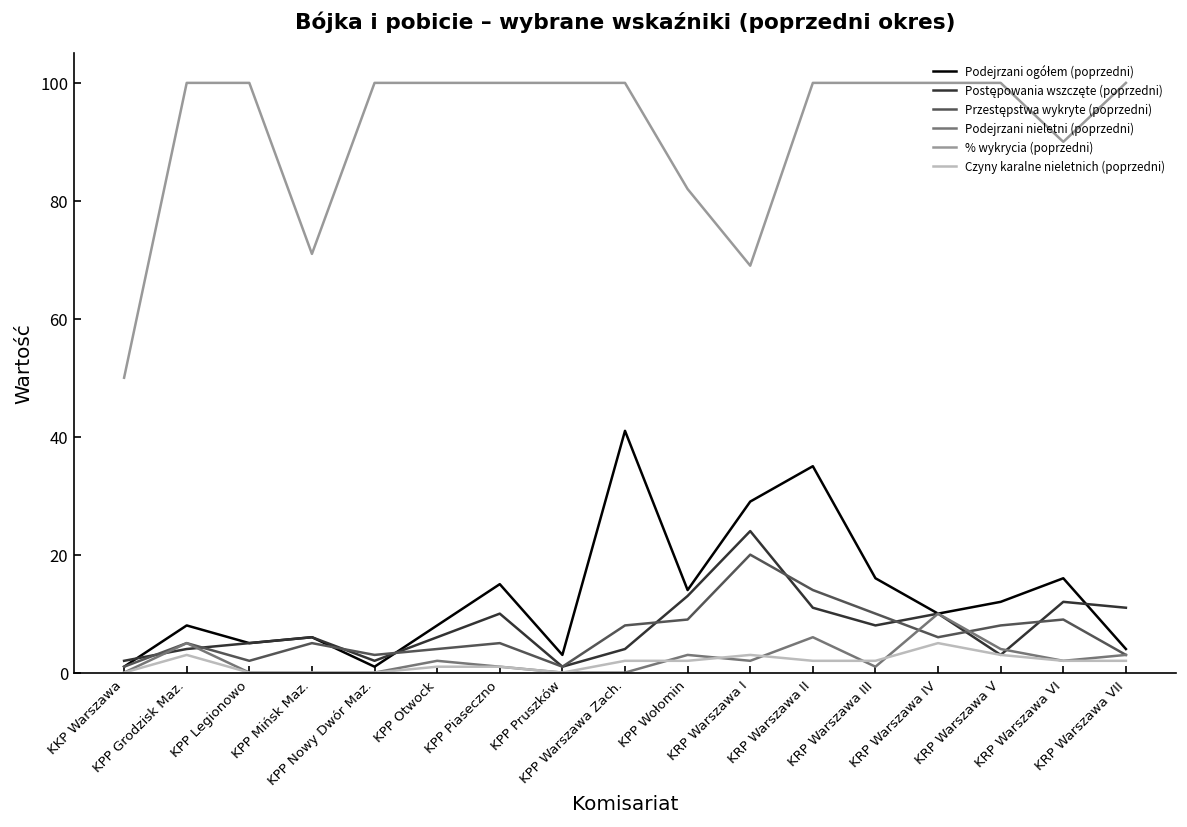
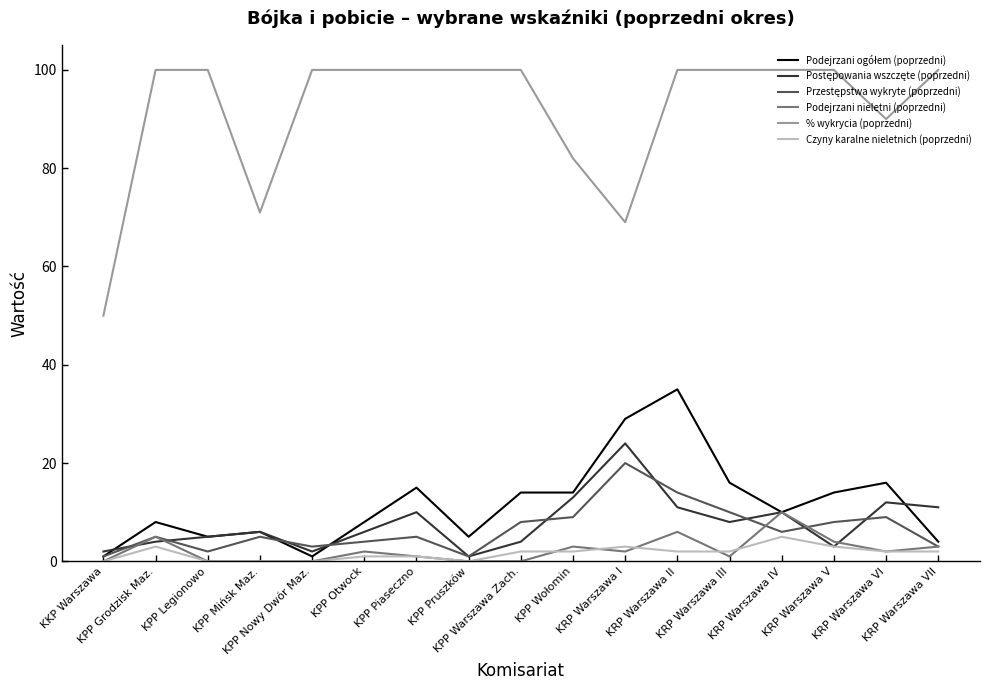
  {
    "Podejrzani ogółem (poprzedni)": {
      "KPP Grodzisk Maz.": 8,
      "KPP Nowy Dwór Maz.": 1,
      "KPP Otwock": 8,
      "KPP Piaseczno": 15,
-     "KPP Pruszków": 3,
-     "KPP Warszawa Zach.": 41,
+     "KPP Pruszków": 5,
+     "KPP Warszawa Zach.": 14,
      "KPP Wołomin": 14,
      "KRP Warszawa I": 29,
      "KRP Warszawa II": 35,
      "KRP Warszawa III": 16,
-     "KRP Warszawa V": 12,
+     "KRP Warszawa V": 14,
      "KRP Warszawa VI": 16,
      "KRP Warszawa VII": 4
    }
  }
